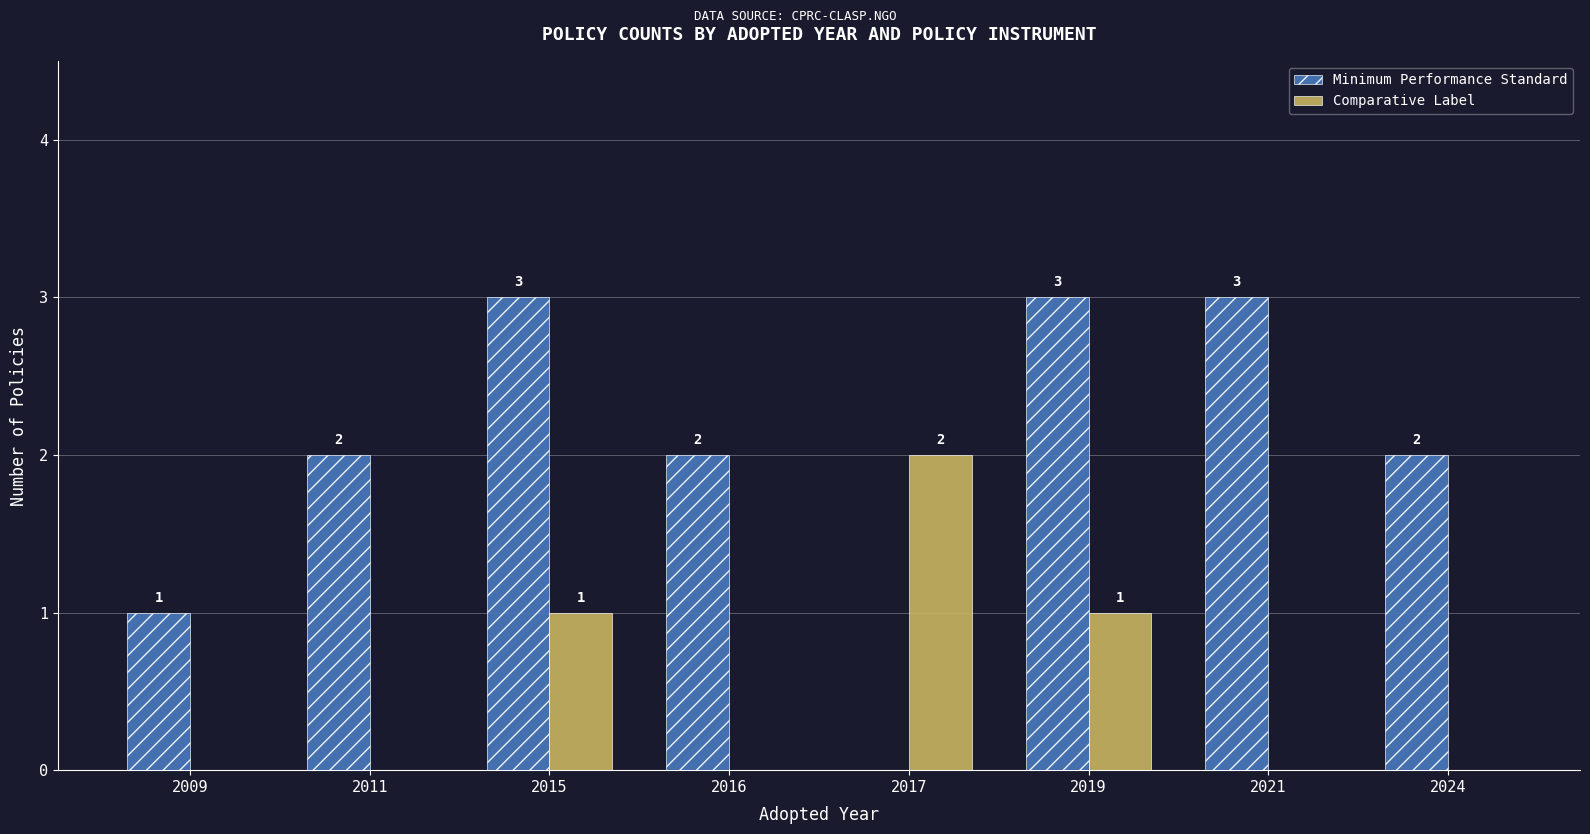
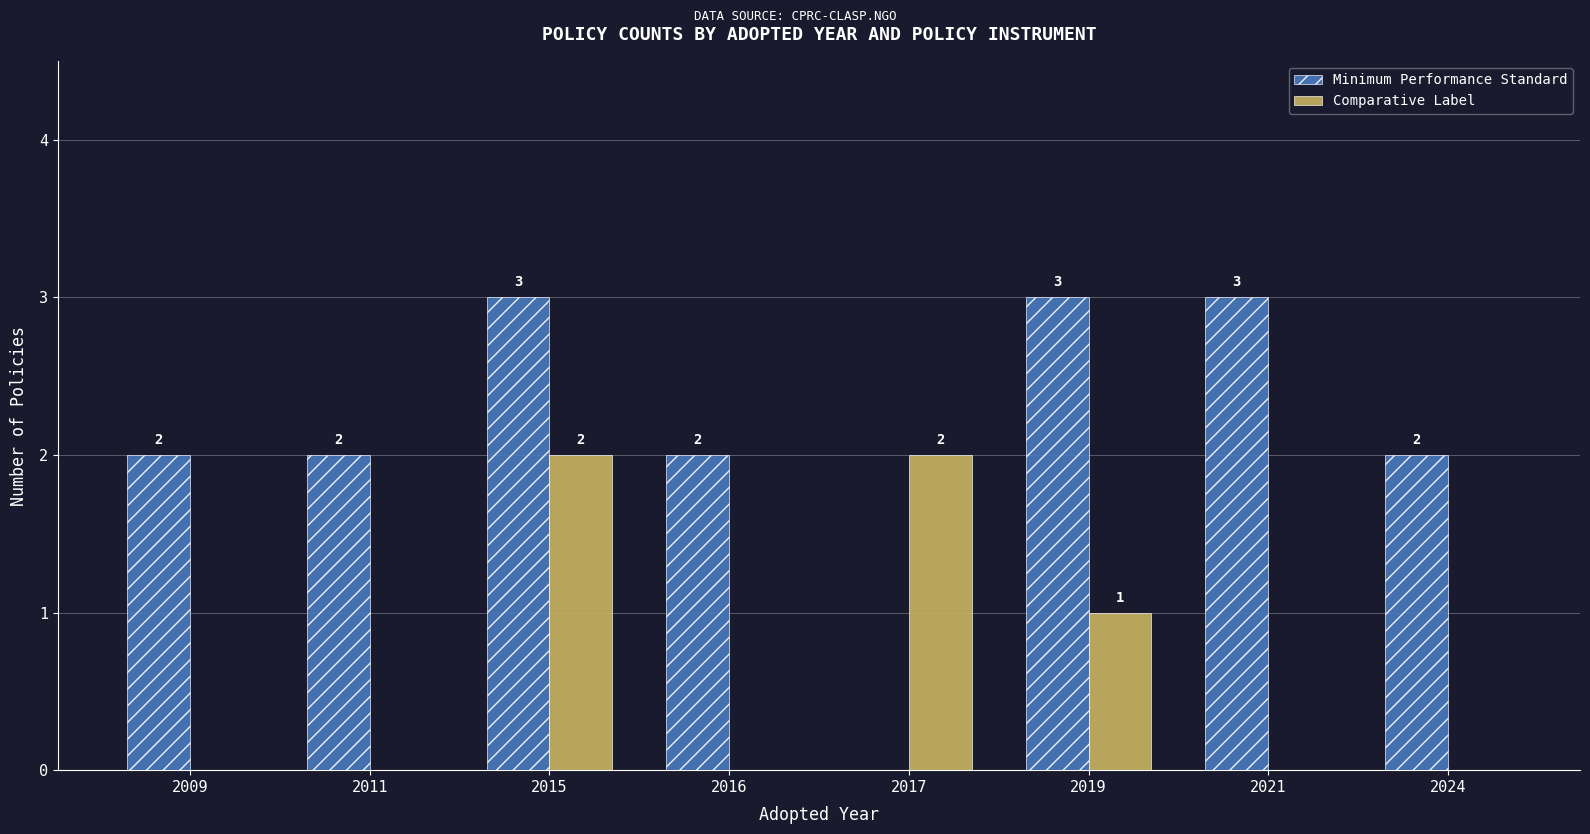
  {
    "Minimum Performance Standard": {
-     "2009": 1,
+     "2009": 2,
      "2011": 2,
      "2015": 3,
      "2016": 2,
      "2019": 3,
      "2021": 3,
      "2024": 2
    },
    "Comparative Label": {
-     "2015": 1,
+     "2015": 2,
      "2017": 2,
      "2019": 1
    }
  }
